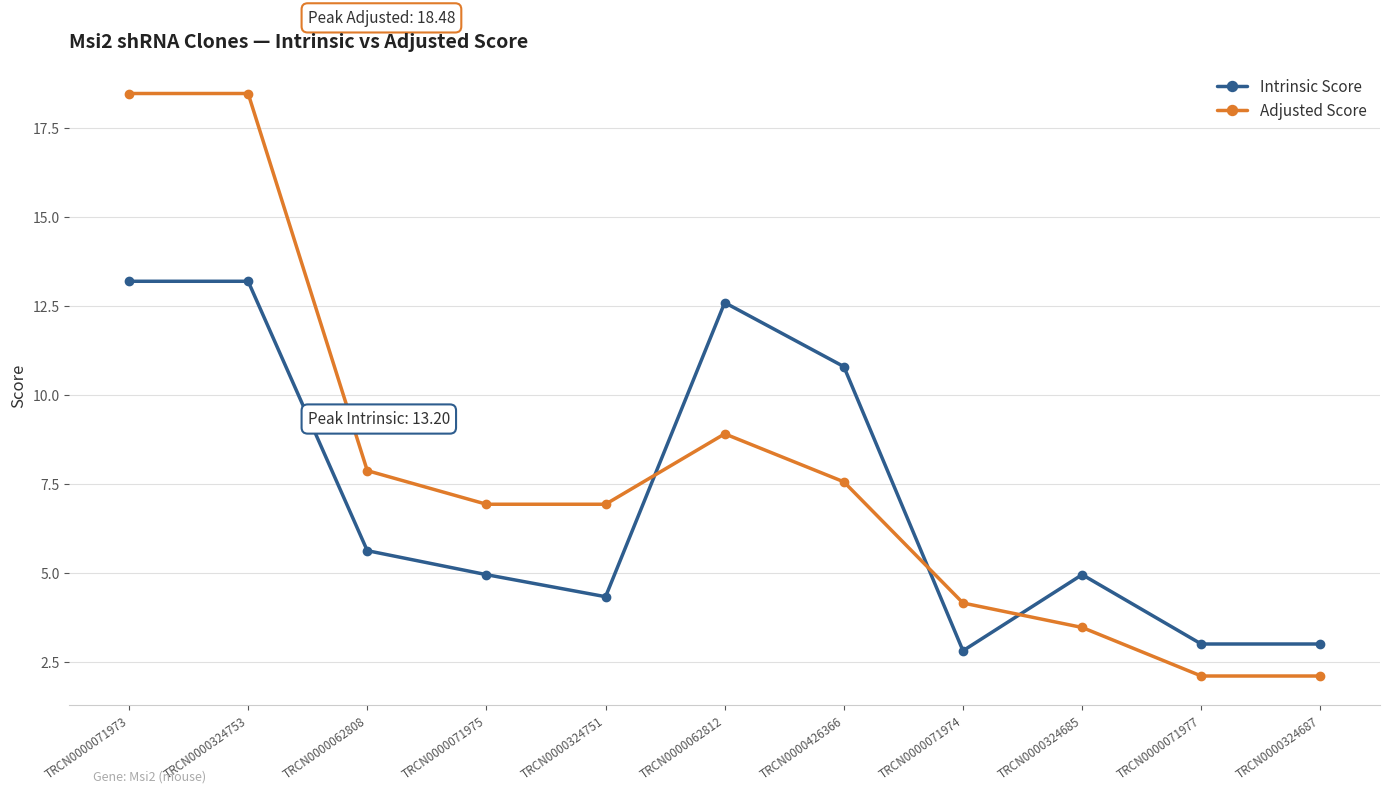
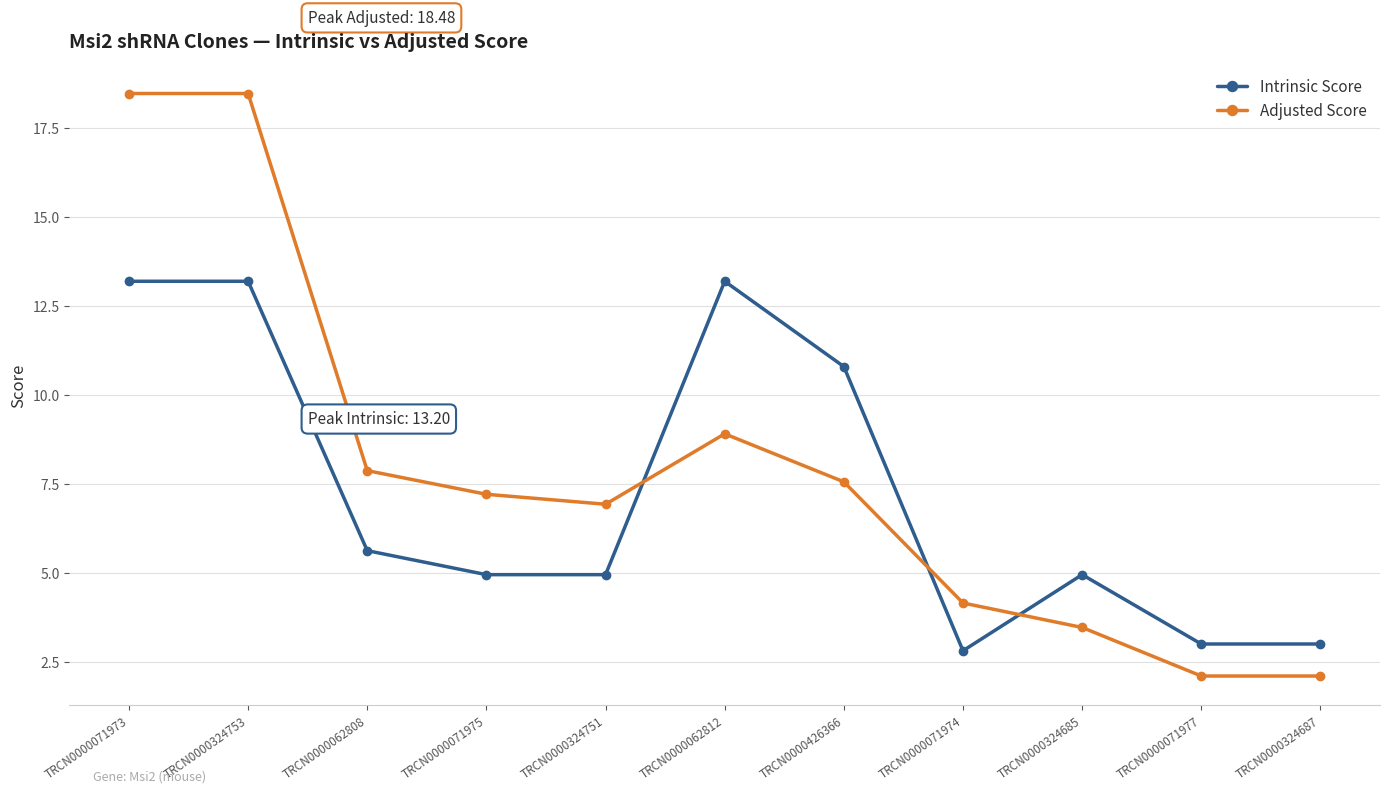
  {
    "Intrinsic Score": {
      "TRCN0000071973": 13.2,
      "TRCN0000324753": 13.2,
      "TRCN0000062808": 5.6,
      "TRCN0000071975": 5.0,
-     "TRCN0000324751": 4.3,
-     "TRCN0000062812": 12.6,
+     "TRCN0000324751": 5.0,
+     "TRCN0000062812": 13.2,
      "TRCN0000426366": 10.8,
      "TRCN0000071974": 2.8,
      "TRCN0000324685": 5.0,
      "TRCN0000071977": 3.0,
      "TRCN0000324687": 3.0
    },
    "Adjusted Score": {
      "TRCN0000071973": 18.5,
      "TRCN0000324753": 18.5,
      "TRCN0000062808": 7.9,
-     "TRCN0000071975": 6.9,
+     "TRCN0000071975": 7.2,
      "TRCN0000324751": 6.9,
      "TRCN0000062812": 8.9,
      "TRCN0000426366": 7.6,
      "TRCN0000071974": 4.2,
      "TRCN0000324685": 3.5,
      "TRCN0000071977": 2.1,
      "TRCN0000324687": 2.1
    }
  }
